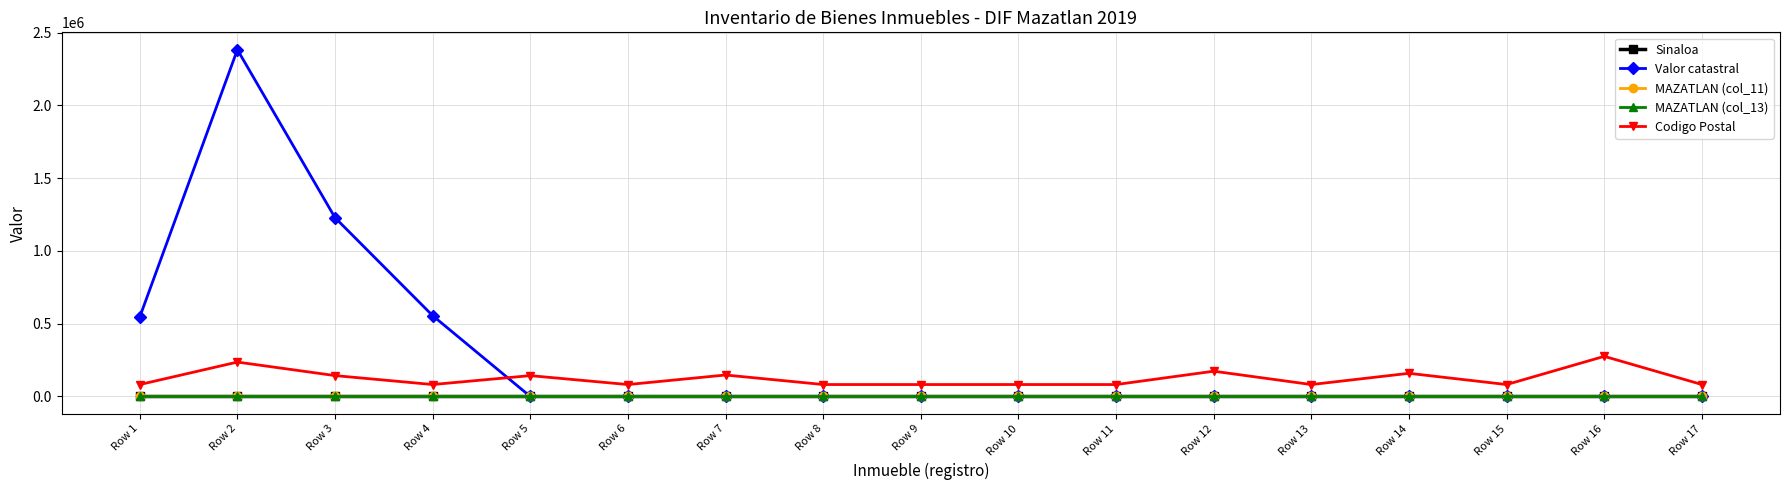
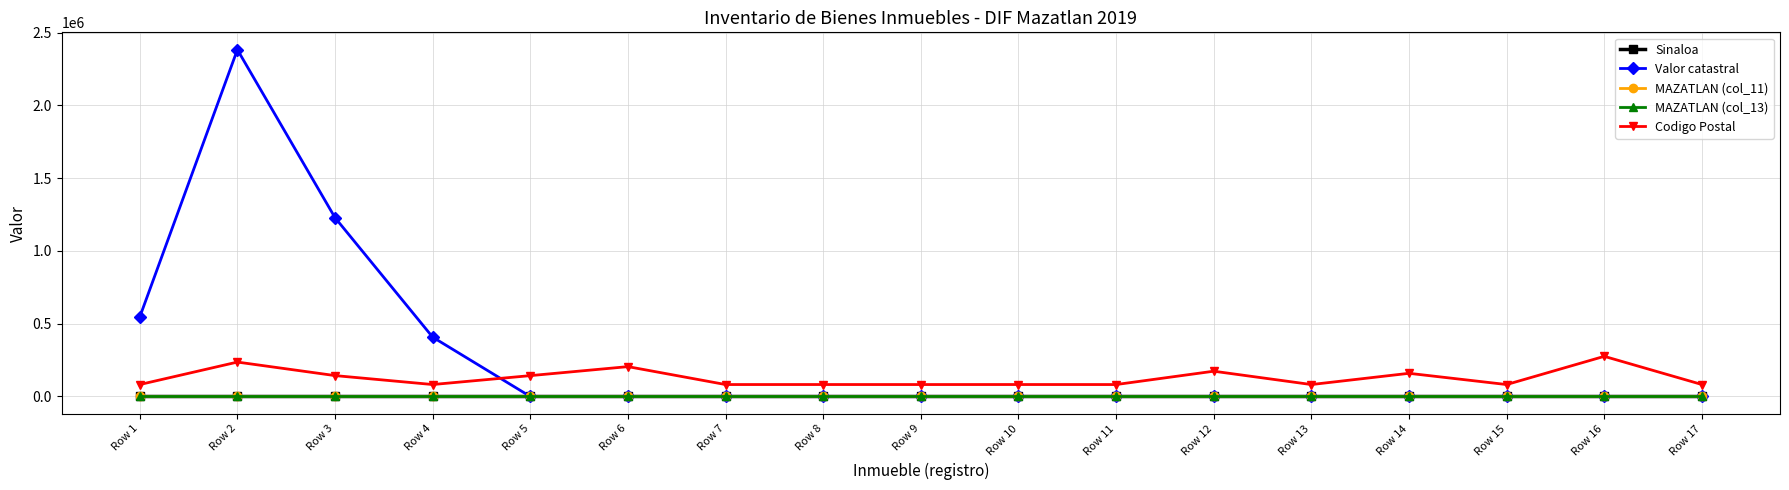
  {
    "MAZATLAN (col_13)": {
      "Row 1": 0,
      "Row 2": 0,
      "Row 3": 0,
      "Row 4": 0
    },
    "Valor catastral": {
      "Row 1": 550000,
      "Row 2": 2380000,
      "Row 3": 1230000,
-     "Row 4": 560000
+     "Row 4": 410000
    },
    "Codigo Postal": {
      "Row 1": 80000,
      "Row 2": 240000,
      "Row 3": 140000,
      "Row 4": 80000,
      "Row 5": 140000,
-     "Row 6": 80000,
-     "Row 7": 150000,
+     "Row 6": 210000,
+     "Row 7": 80000,
      "Row 8": 80000,
      "Row 9": 80000,
      "Row 10": 80000,
      "Row 11": 80000,
      "Row 12": 170000,
      "Row 13": 80000,
      "Row 14": 160000,
      "Row 15": 80000,
      "Row 16": 280000,
      "Row 17": 80000
    }
  }
